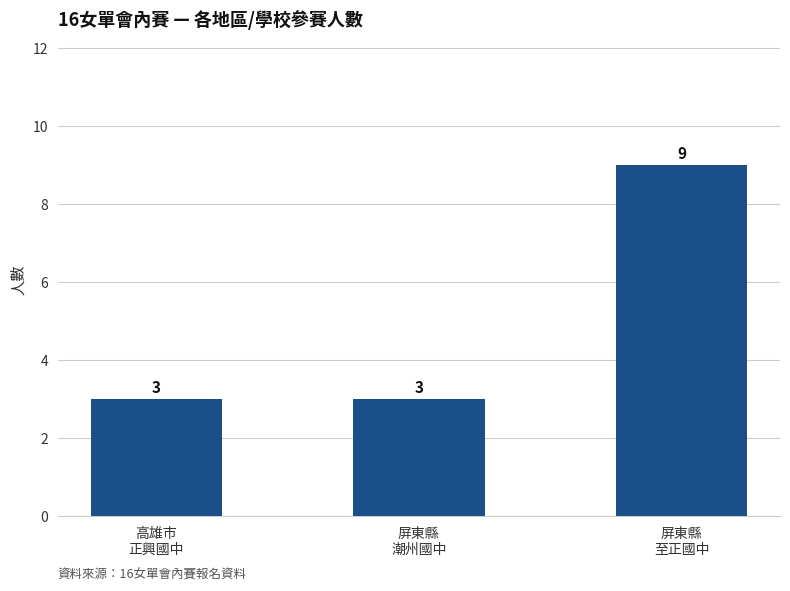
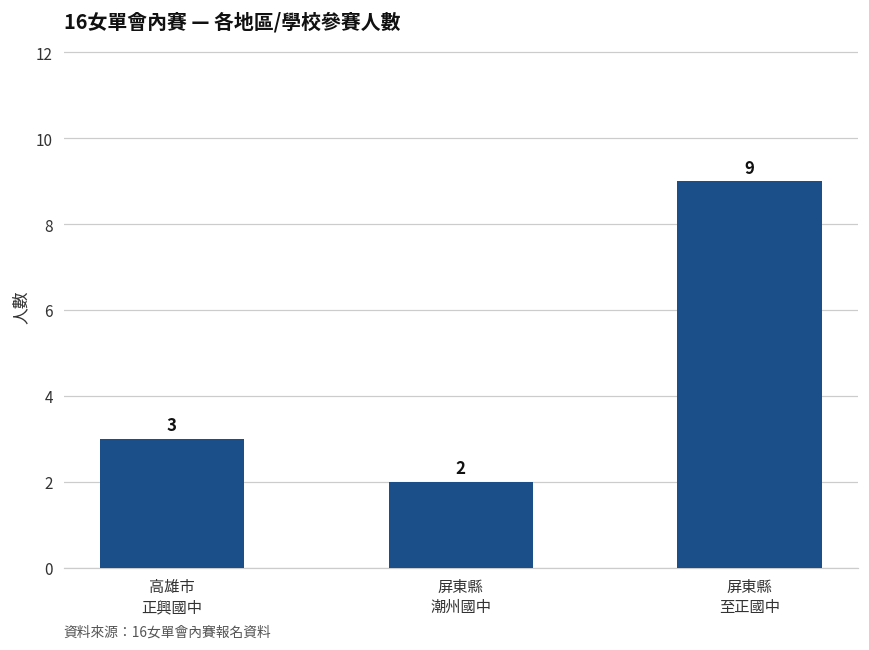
  {
    "高雄市 正興國中": 3,
-   "屏東縣 潮州國中": 3,
+   "屏東縣 潮州國中": 2,
    "屏東縣 至正國中": 9
  }
